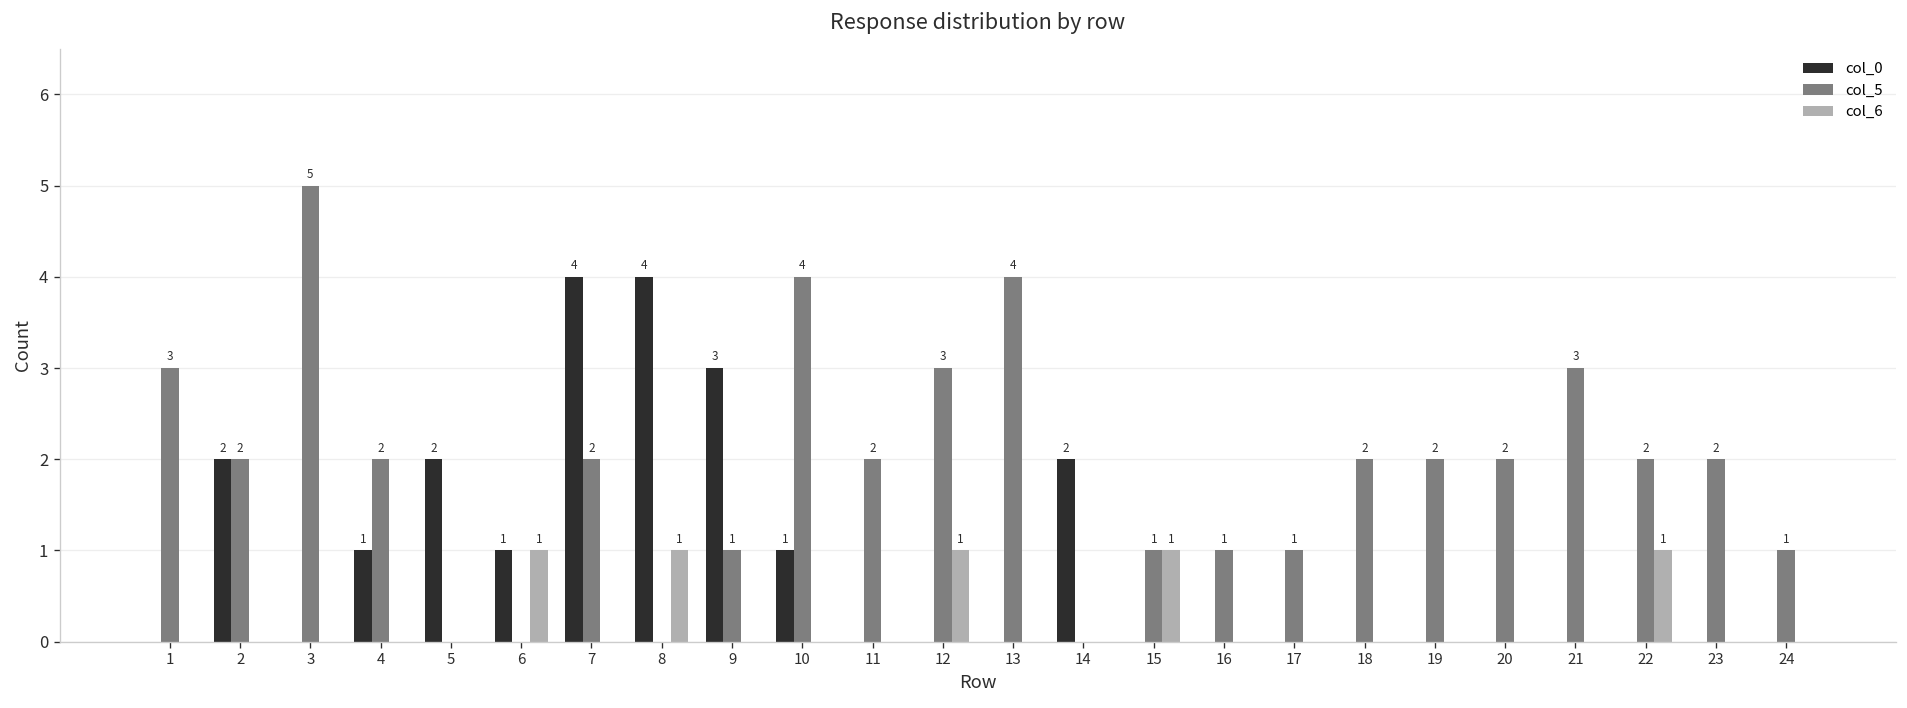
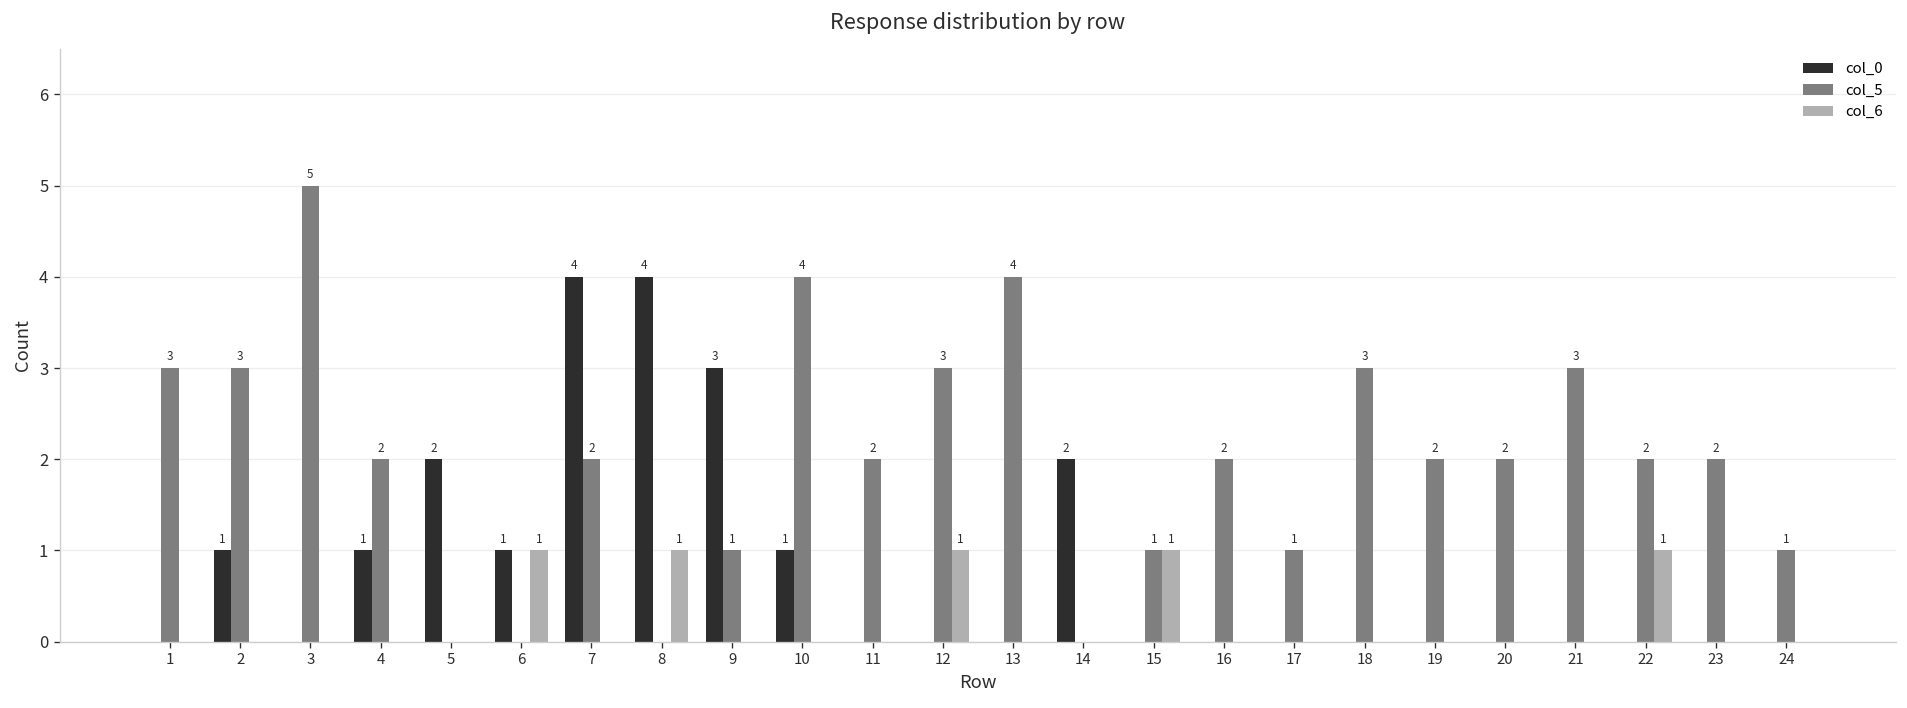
  {
    "col_0": {
-     "2": 2,
+     "2": 1,
      "4": 1,
      "5": 2,
      "6": 1,
      "7": 4,
      "8": 4,
      "9": 3,
      "10": 1,
      "14": 2
    },
    "col_5": {
      "1": 3,
-     "2": 2,
+     "2": 3,
      "3": 5,
      "4": 2,
      "7": 2,
      "9": 1,
      "10": 4,
      "11": 2,
      "12": 3,
      "13": 4,
      "15": 1,
-     "16": 1,
+     "16": 2,
      "17": 1,
-     "18": 2,
+     "18": 3,
      "19": 2,
      "20": 2,
      "21": 3,
      "22": 2,
      "23": 2,
      "24": 1
    },
    "col_6": {
      "6": 1,
      "8": 1,
      "12": 1,
      "15": 1,
      "22": 1
    }
  }
